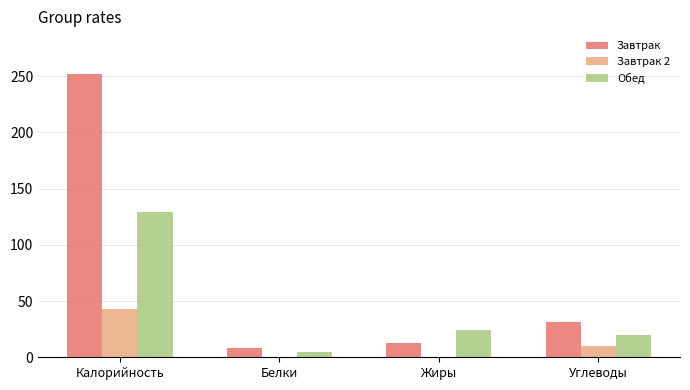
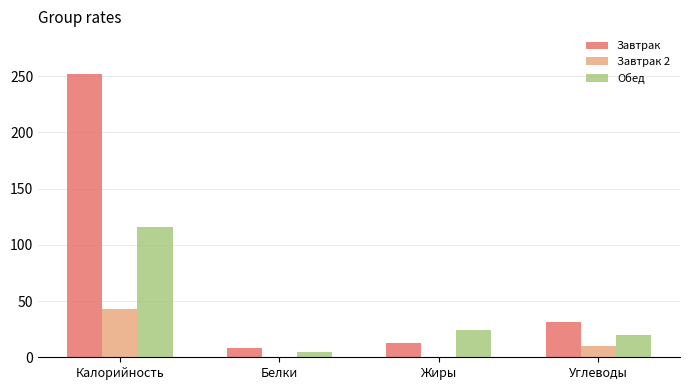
  {
    "Обед": {
-     "Калорийность": 129,
+     "Калорийность": 116,
      "Белки": 5,
      "Жиры": 24,
      "Углеводы": 20
    }
  }
